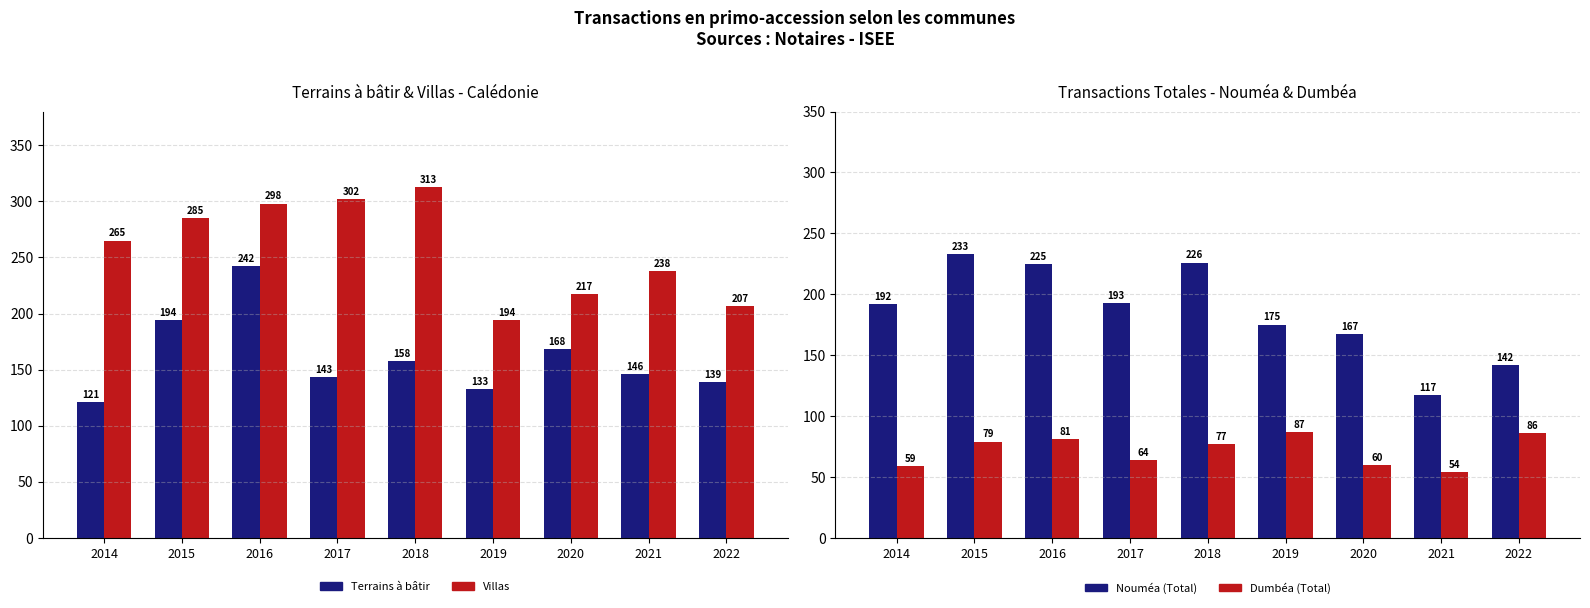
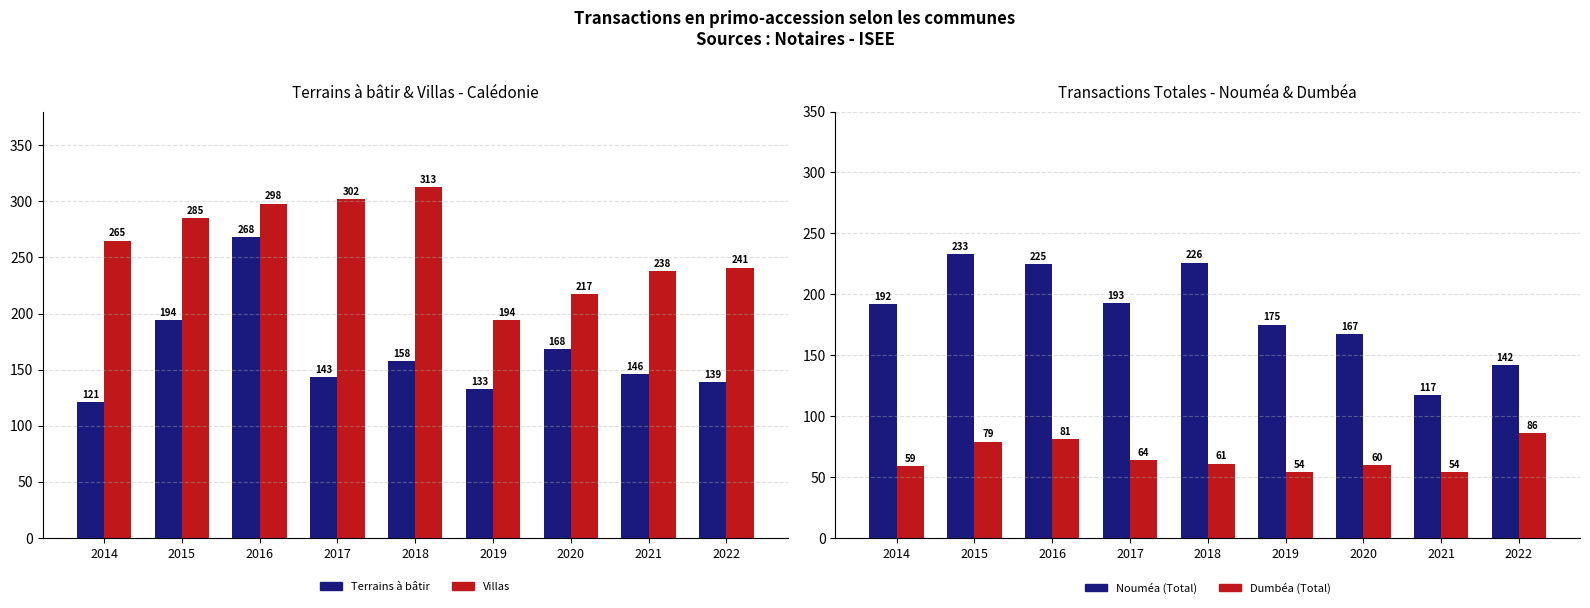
  {
    "Terrains à bâtir & Villas - Calédonie": {
      "Terrains à bâtir": {
        "2014": 121,
        "2015": 194,
-       "2016": 242,
+       "2016": 268,
        "2017": 143,
        "2018": 158,
        "2019": 133,
        "2020": 168,
        "2021": 146,
        "2022": 139
      },
      "Villas": {
        "2014": 265,
        "2015": 285,
        "2016": 298,
        "2017": 302,
        "2018": 313,
        "2019": 194,
        "2020": 217,
        "2021": 238,
-       "2022": 207
+       "2022": 241
      }
    },
    "Transactions Totales - Nouméa & Dumbéa": {
      "Nouméa (Total)": {
        "2014": 192,
        "2015": 233,
        "2016": 225,
        "2017": 193,
        "2018": 226,
        "2019": 175,
        "2020": 167,
        "2021": 117,
        "2022": 142
      },
      "Dumbéa (Total)": {
        "2014": 59,
        "2015": 79,
        "2016": 81,
        "2017": 64,
-       "2018": 77,
-       "2019": 87,
+       "2018": 61,
+       "2019": 54,
        "2020": 60,
        "2021": 54,
        "2022": 86
      }
    }
  }
